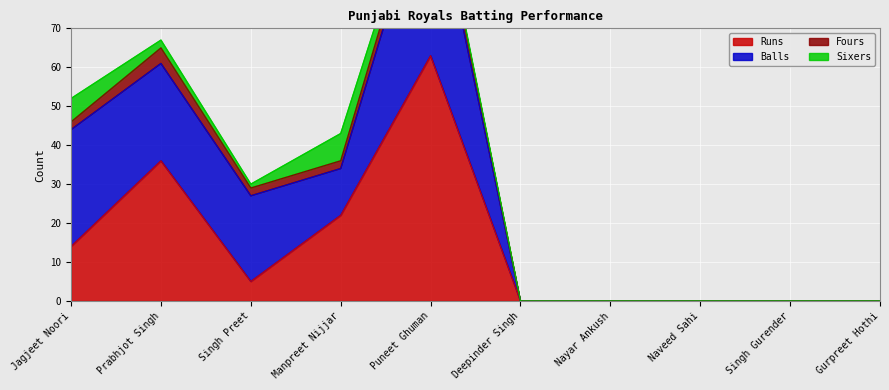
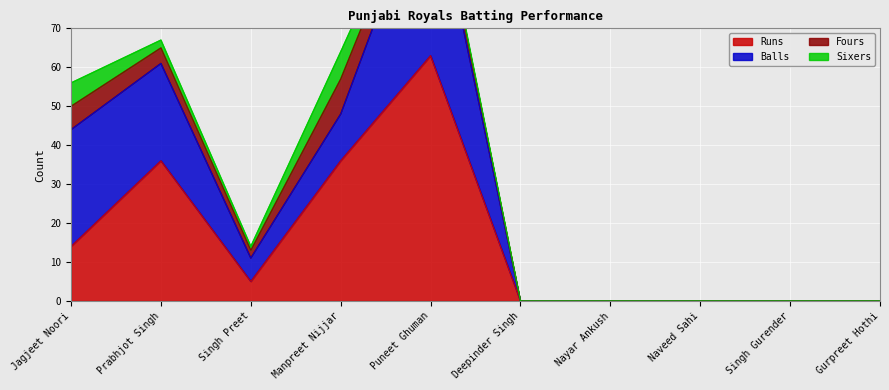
  {
    "Runs": {
      "Jagjeet Noori": 14,
      "Prabhjot Singh": 36,
      "Singh Preet": 5,
-     "Manpreet Nijjar": 22,
+     "Manpreet Nijjar": 36,
      "Puneet Ghuman": 63
    },
    "Balls": {
      "Jagjeet Noori": 30,
      "Prabhjot Singh": 25,
-     "Singh Preet": 22,
+     "Singh Preet": 6,
      "Manpreet Nijjar": 12
    },
    "Fours": {
-     "Jagjeet Noori": 2,
+     "Jagjeet Noori": 6,
      "Prabhjot Singh": 4,
      "Singh Preet": 2,
-     "Manpreet Nijjar": 2
+     "Manpreet Nijjar": 9
    },
    "Sixers": {
      "Jagjeet Noori": 6,
      "Prabhjot Singh": 2,
      "Singh Preet": 1,
      "Manpreet Nijjar": 7
    }
  }
